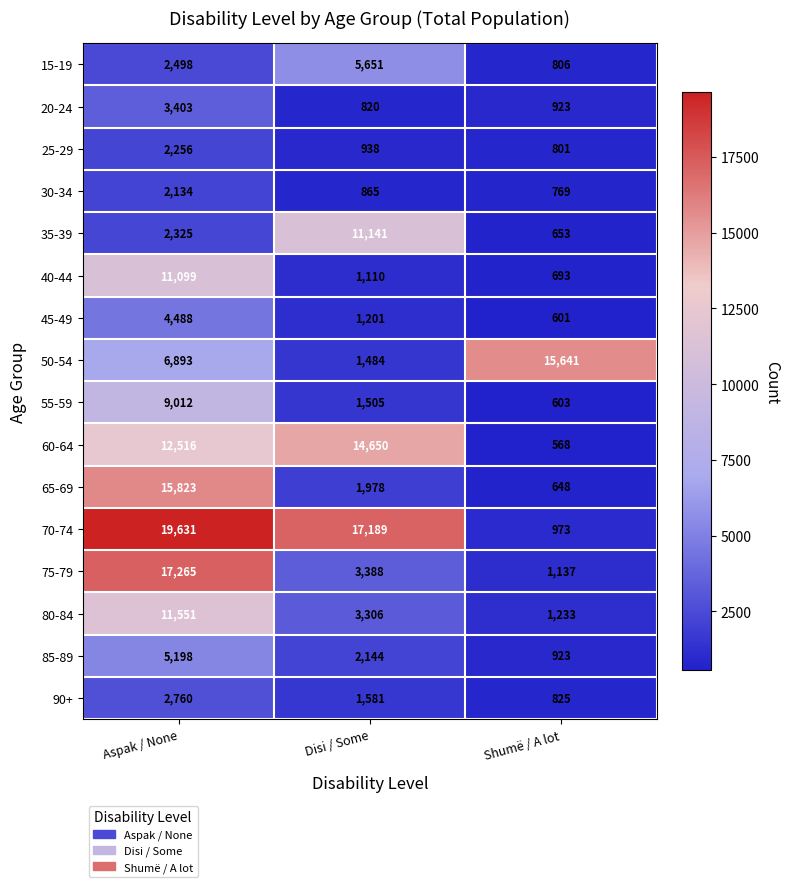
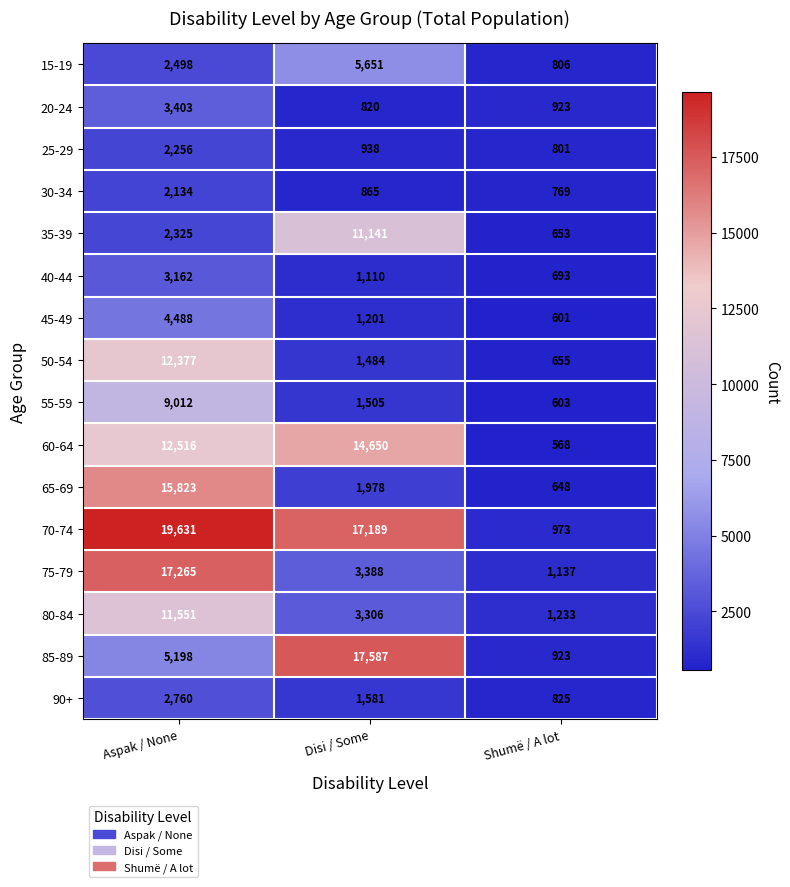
  {
    "15-19": {
      "Aspak / None": "2,498",
      "Disi / Some": "5,651",
      "Shumë / A lot": "806"
    },
    "20-24": {
      "Aspak / None": "3,403",
      "Disi / Some": "820",
      "Shumë / A lot": "923"
    },
    "25-29": {
      "Aspak / None": "2,256",
      "Disi / Some": "938",
      "Shumë / A lot": "801"
    },
    "30-34": {
      "Aspak / None": "2,134",
      "Disi / Some": "865",
      "Shumë / A lot": "769"
    },
    "35-39": {
      "Aspak / None": "2,325",
      "Disi / Some": "11,141",
      "Shumë / A lot": "653"
    },
    "40-44": {
-     "Aspak / None": "11,099",
+     "Aspak / None": "3,162",
      "Disi / Some": "1,110",
      "Shumë / A lot": "693"
    },
    "45-49": {
      "Aspak / None": "4,488",
      "Disi / Some": "1,201",
      "Shumë / A lot": "601"
    },
    "50-54": {
-     "Aspak / None": "6,893",
+     "Aspak / None": "12,377",
      "Disi / Some": "1,484",
-     "Shumë / A lot": "15,641"
+     "Shumë / A lot": "655"
    },
    "55-59": {
      "Aspak / None": "9,012",
      "Disi / Some": "1,505",
      "Shumë / A lot": "603"
    },
    "60-64": {
      "Aspak / None": "12,516",
      "Disi / Some": "14,650",
      "Shumë / A lot": "568"
    },
    "65-69": {
      "Aspak / None": "15,823",
      "Disi / Some": "1,978",
      "Shumë / A lot": "648"
    },
    "70-74": {
      "Aspak / None": "19,631",
      "Disi / Some": "17,189",
      "Shumë / A lot": "973"
    },
    "75-79": {
      "Aspak / None": "17,265",
      "Disi / Some": "3,388",
      "Shumë / A lot": "1,137"
    },
    "80-84": {
      "Aspak / None": "11,551",
      "Disi / Some": "3,306",
      "Shumë / A lot": "1,233"
    },
    "85-89": {
      "Aspak / None": "5,198",
-     "Disi / Some": "2,144",
+     "Disi / Some": "17,587",
      "Shumë / A lot": "923"
    },
    "90+": {
      "Aspak / None": "2,760",
      "Disi / Some": "1,581",
      "Shumë / A lot": "825"
    }
  }
